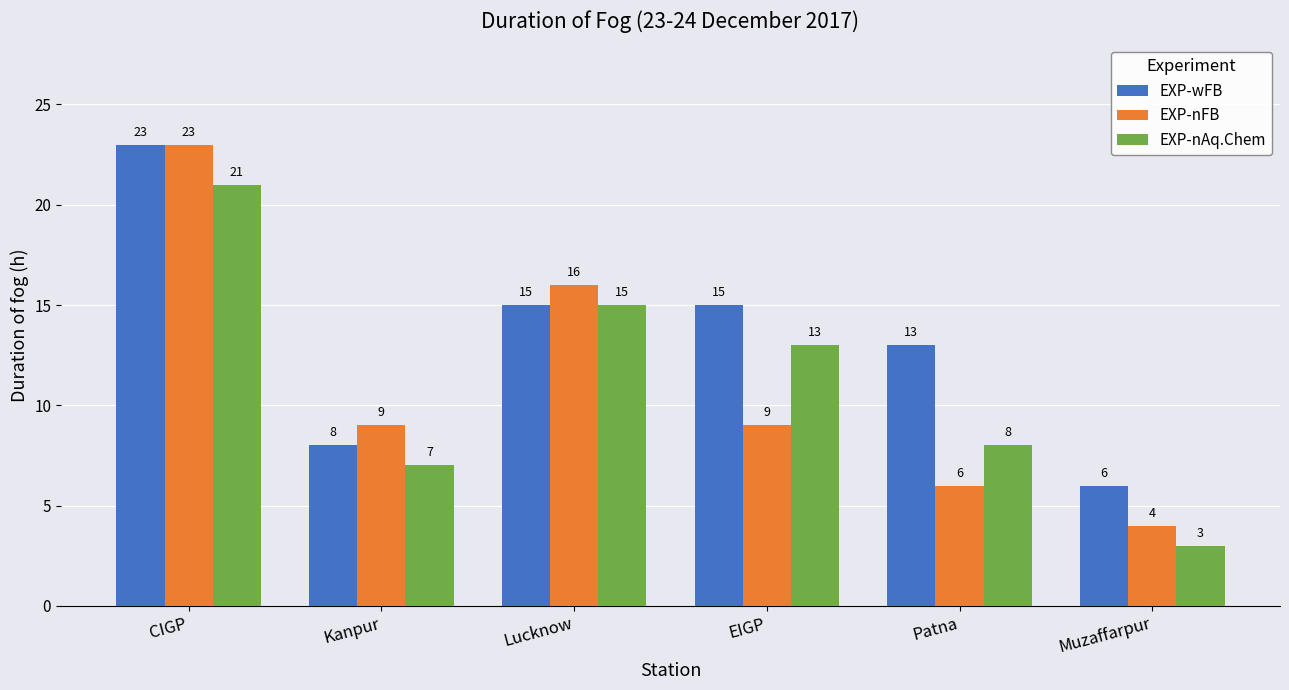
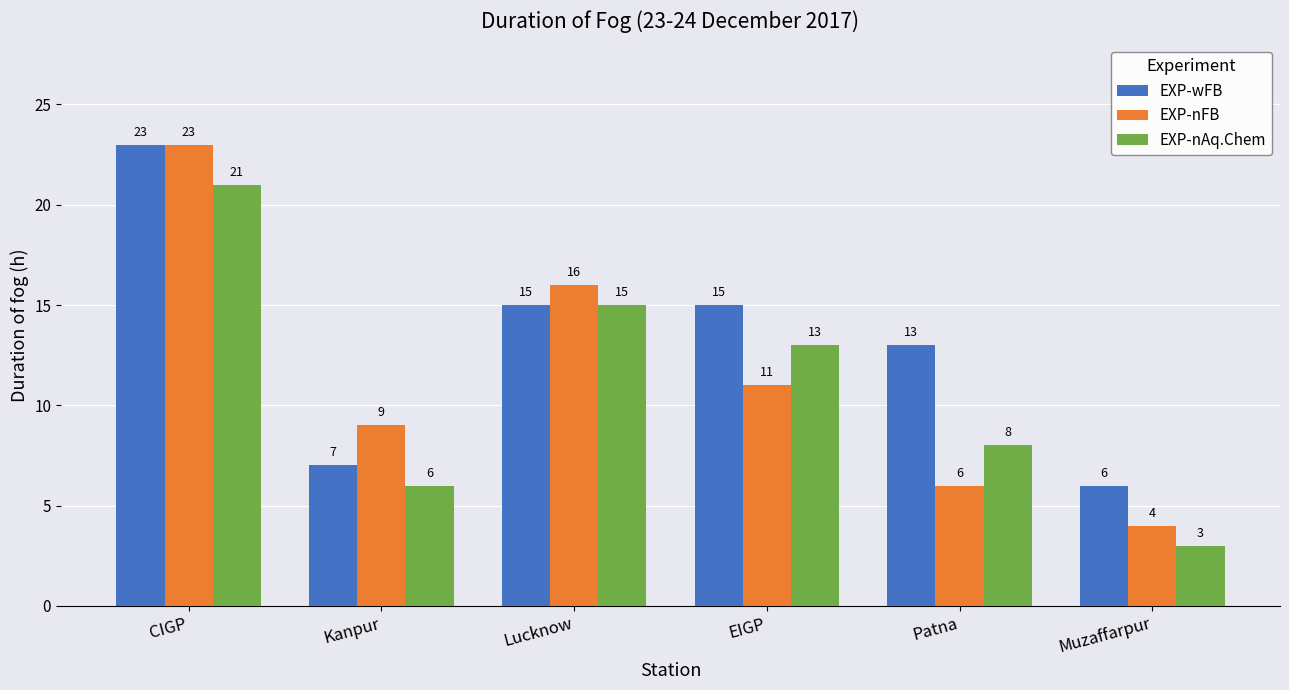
  {
    "EXP-wFB": {
      "CIGP": 23,
-     "Kanpur": 8,
+     "Kanpur": 7,
      "Lucknow": 15,
      "EIGP": 15,
      "Patna": 13,
      "Muzaffarpur": 6
    },
    "EXP-nFB": {
      "CIGP": 23,
      "Kanpur": 9,
      "Lucknow": 16,
-     "EIGP": 9,
+     "EIGP": 11,
      "Patna": 6,
      "Muzaffarpur": 4
    },
    "EXP-nAq.Chem": {
      "CIGP": 21,
-     "Kanpur": 7,
+     "Kanpur": 6,
      "Lucknow": 15,
      "EIGP": 13,
      "Patna": 8,
      "Muzaffarpur": 3
    }
  }
